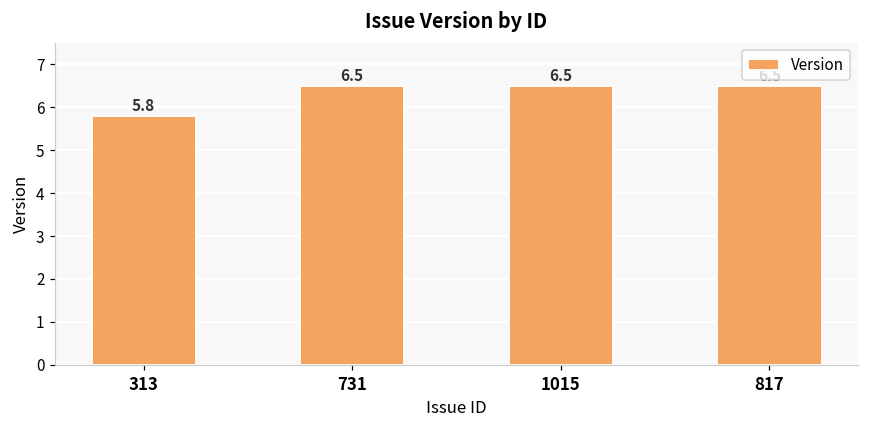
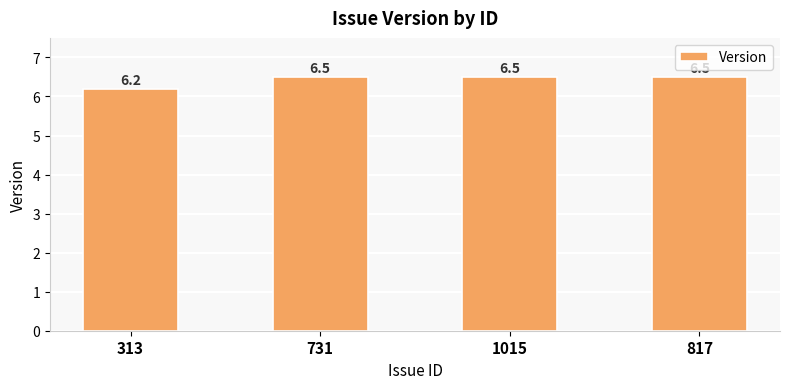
  {
-   "313": 5.8,
+   "313": 6.2,
    "731": 6.5,
    "1015": 6.5
  }
